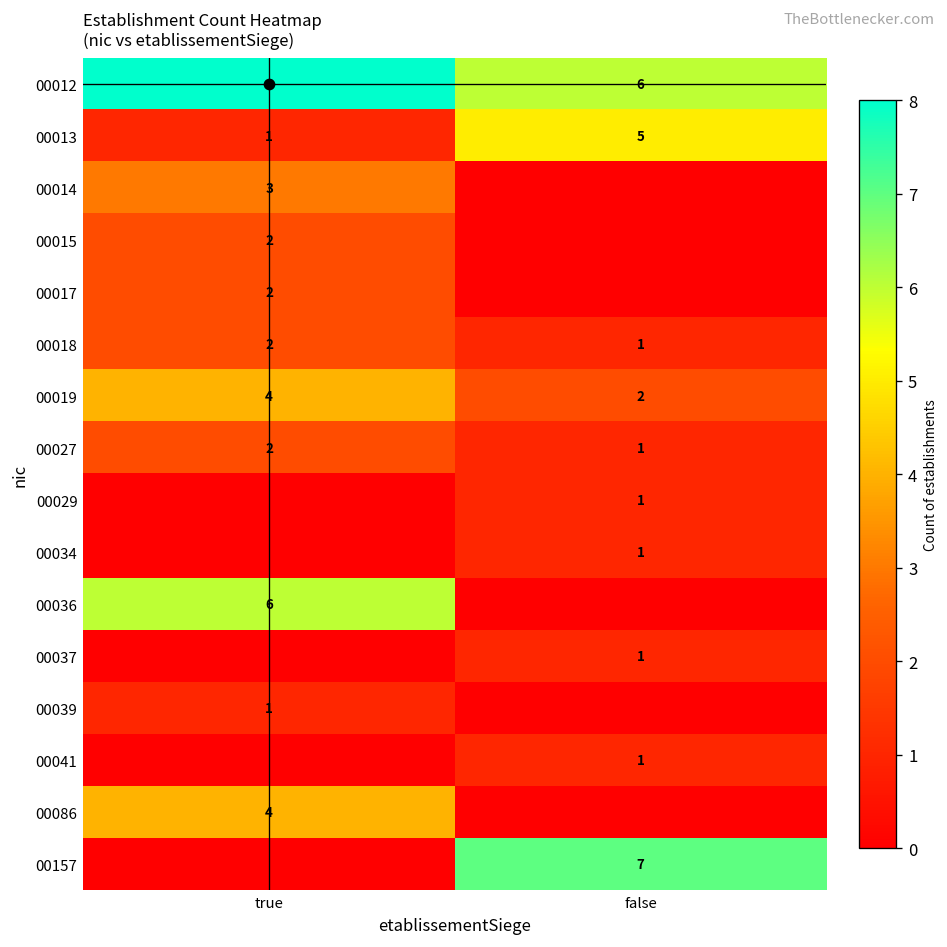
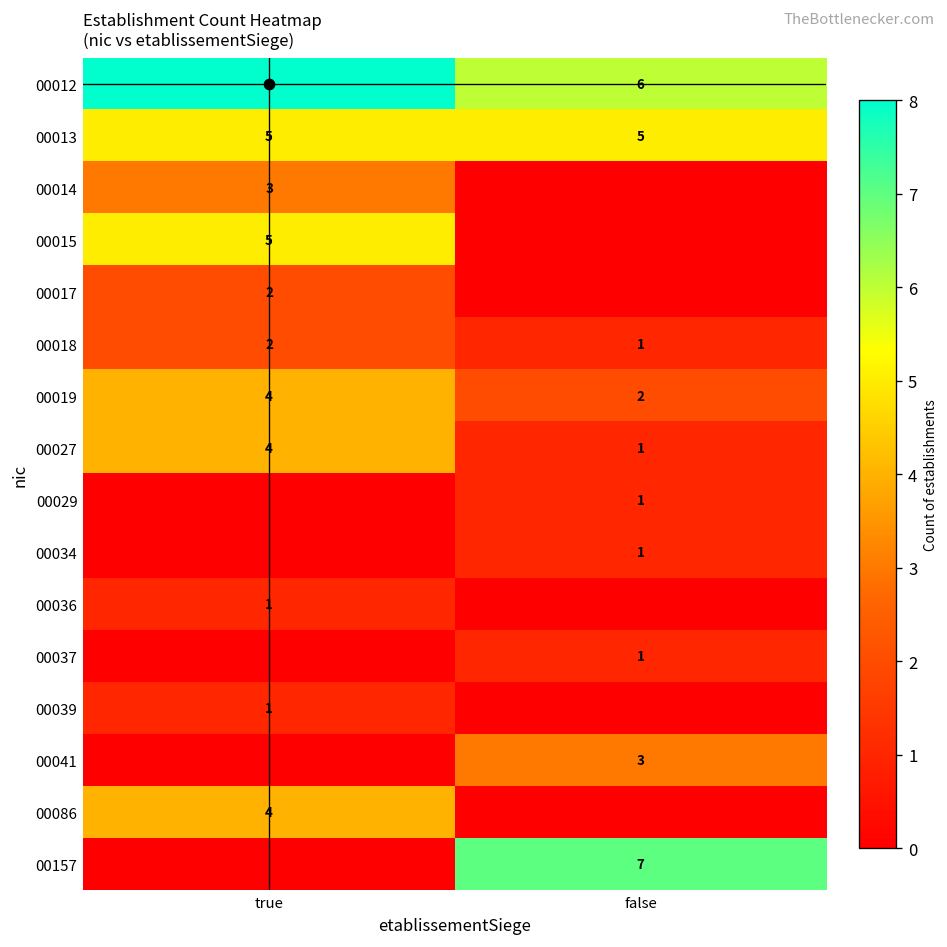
  {
    "00012": {
      "false": 6
    },
    "00013": {
-     "true": 1,
+     "true": 5,
      "false": 5
    },
    "00014": {
      "true": 3
    },
    "00015": {
-     "true": 2
+     "true": 5
    },
    "00017": {
      "true": 2
    },
    "00018": {
      "true": 2,
      "false": 1
    },
    "00019": {
      "true": 4,
      "false": 2
    },
    "00027": {
-     "true": 2,
+     "true": 4,
      "false": 1
    },
    "00029": {
      "false": 1
    },
    "00034": {
      "false": 1
    },
    "00036": {
-     "true": 6
+     "true": 1
    },
    "00037": {
      "false": 1
    },
    "00039": {
      "true": 1
    },
    "00041": {
-     "false": 1
+     "false": 3
    },
    "00086": {
      "true": 4
    },
    "00157": {
      "false": 7
    }
  }
